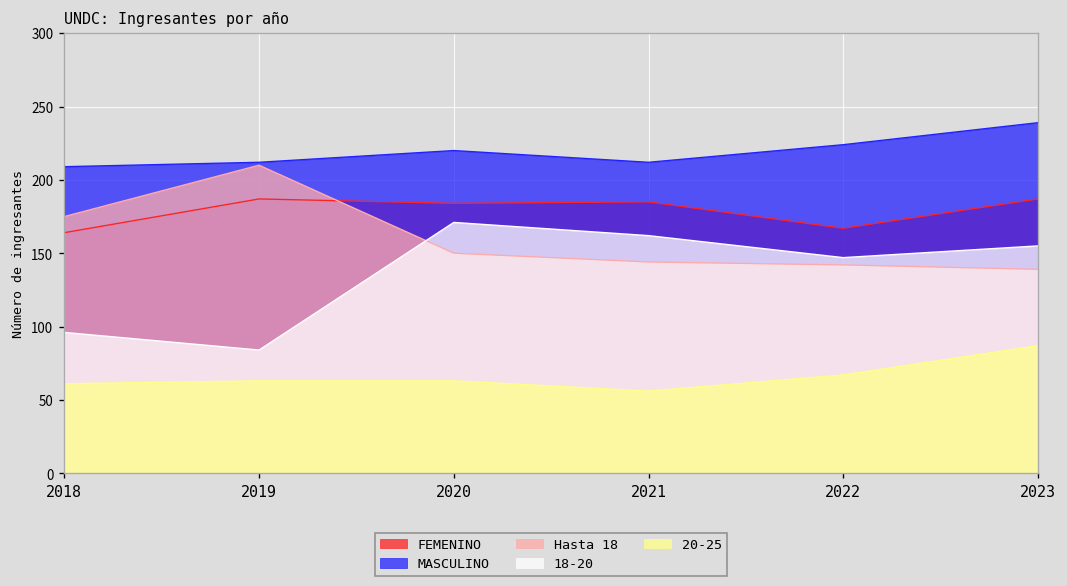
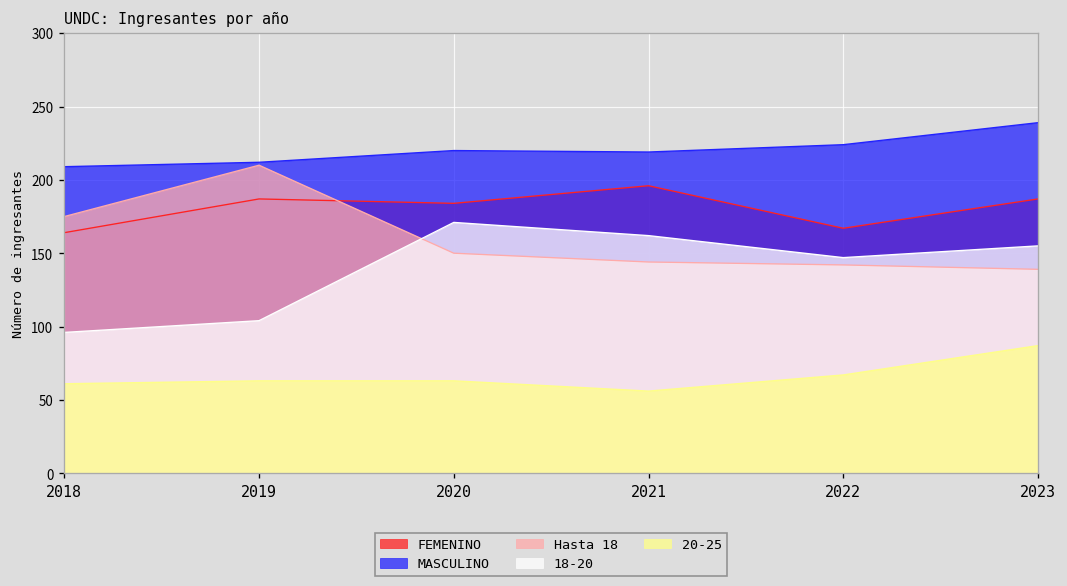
  {
    "FEMENINO": {
      "2018": 164,
      "2019": 187,
      "2020": 184,
-     "2021": 185,
+     "2021": 196,
      "2022": 167,
      "2023": 187
    },
    "MASCULINO": {
      "2018": 209,
      "2020": 220,
-     "2021": 212,
+     "2021": 219,
      "2022": 224,
      "2023": 239
    },
    "Hasta 18": {
      "2018": 175,
      "2020": 150,
      "2021": 144,
      "2022": 142,
      "2023": 139
    },
    "18-20": {
      "2018": 96,
-     "2019": 84,
+     "2019": 104,
      "2020": 171,
      "2021": 162,
      "2022": 147,
      "2023": 155
    },
    "20-25": {
      "2018": 61,
      "2019": 63,
      "2020": 63,
      "2021": 56,
      "2022": 67,
      "2023": 87
    }
  }
